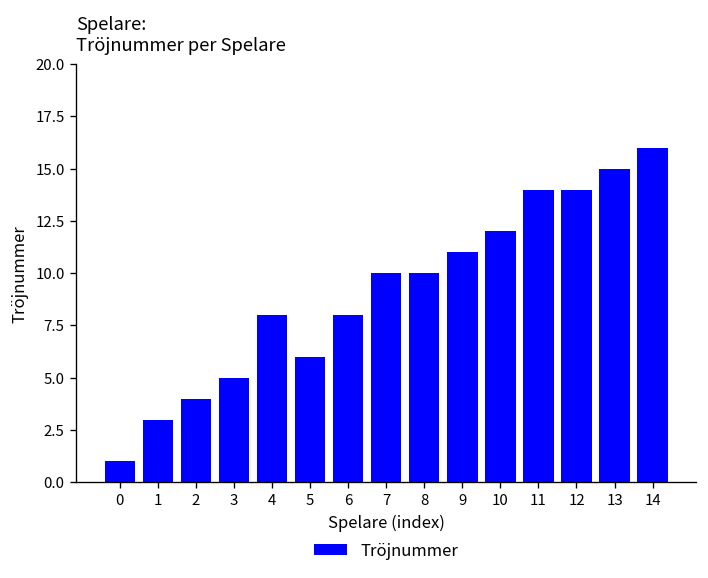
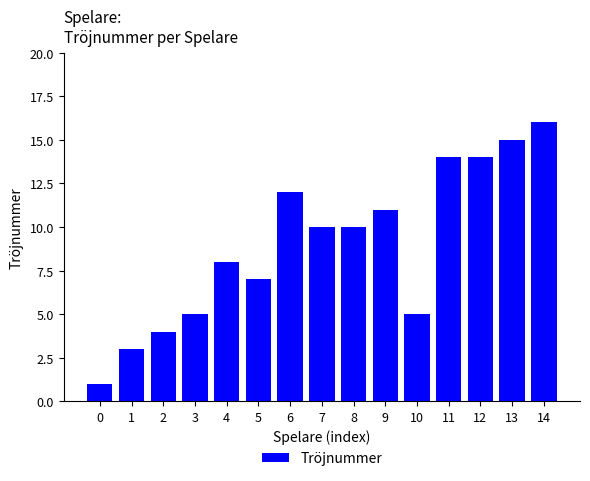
  {
    "0": 1,
    "1": 3,
    "2": 4,
    "3": 5,
    "4": 8,
-   "5": 6,
-   "6": 8,
+   "5": 7,
+   "6": 12,
    "7": 10,
    "8": 10,
    "9": 11,
-   "10": 12,
+   "10": 5,
    "11": 14,
    "12": 14,
    "13": 15,
    "14": 16
  }
